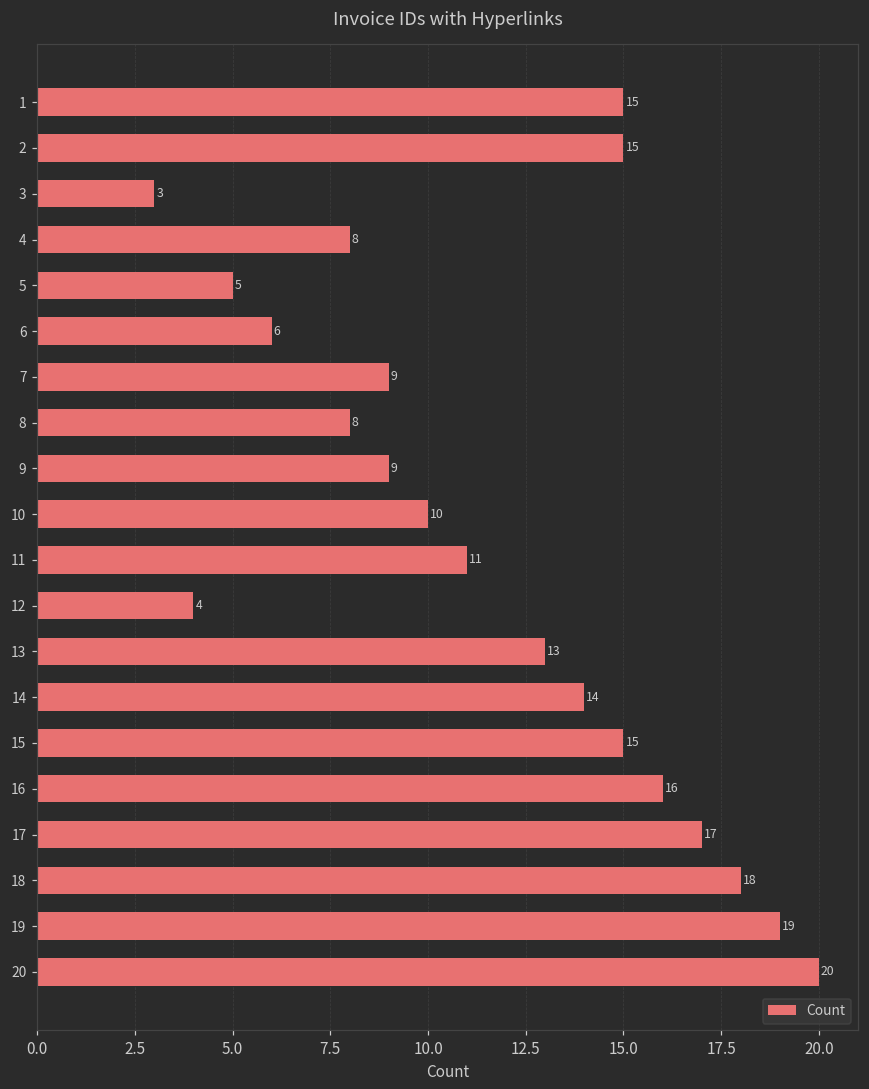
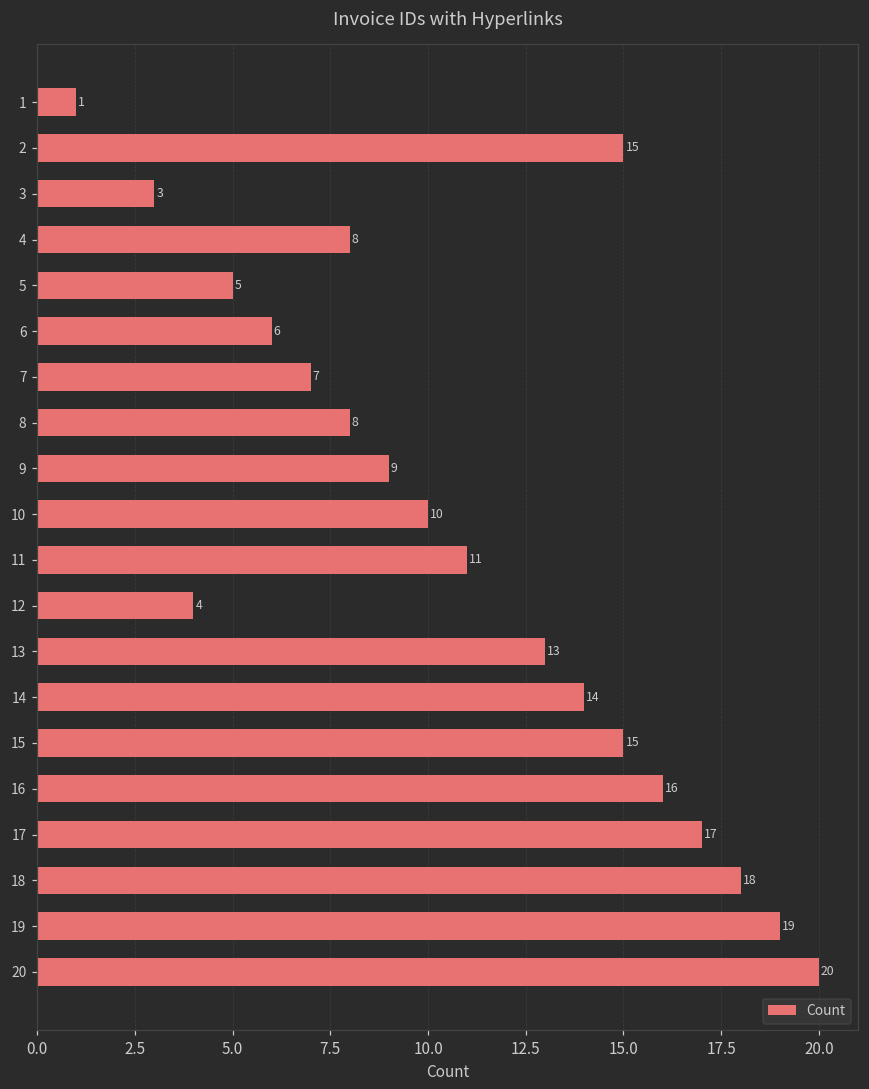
  {
-   "1": 15,
+   "1": 1,
    "2": 15,
    "3": 3,
    "4": 8,
    "5": 5,
    "6": 6,
-   "7": 9,
+   "7": 7,
    "8": 8,
    "9": 9,
    "10": 10,
    "11": 11,
    "12": 4,
    "13": 13,
    "14": 14,
    "15": 15,
    "16": 16,
    "17": 17,
    "18": 18,
    "19": 19,
    "20": 20
  }
